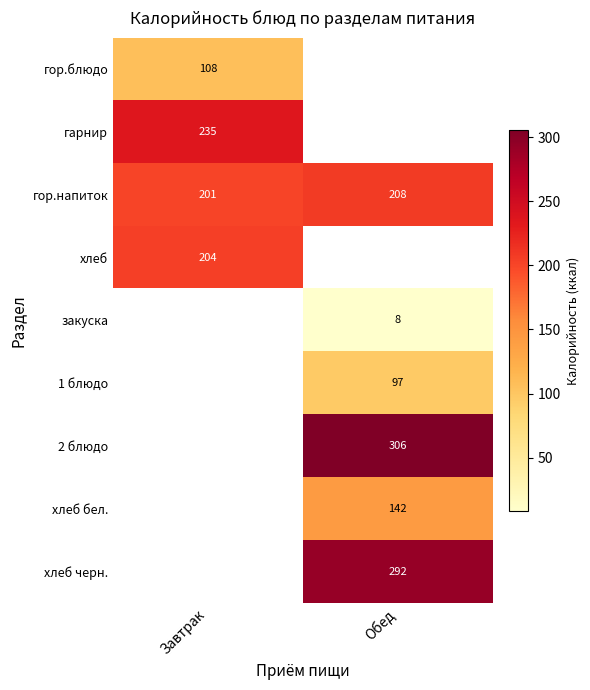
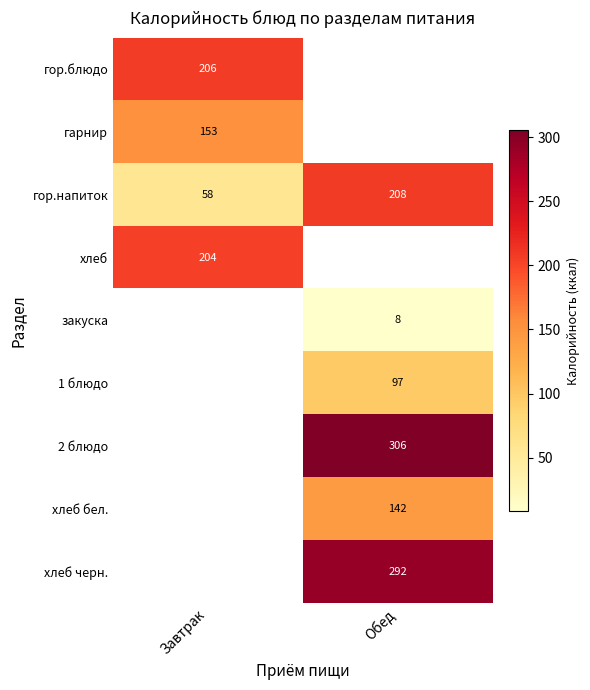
  {
    "гор.блюдо": {
-     "Завтрак": 108
+     "Завтрак": 206
    },
    "гарнир": {
-     "Завтрак": 235
+     "Завтрак": 153
    },
    "гор.напиток": {
-     "Завтрак": 201,
+     "Завтрак": 58,
      "Обед": 208
    },
    "хлеб": {
      "Завтрак": 204
    },
    "закуска": {
      "Обед": 8
    },
    "1 блюдо": {
      "Обед": 97
    },
    "2 блюдо": {
      "Обед": 306
    },
    "хлеб бел.": {
      "Обед": 142
    },
    "хлеб черн.": {
      "Обед": 292
    }
  }
